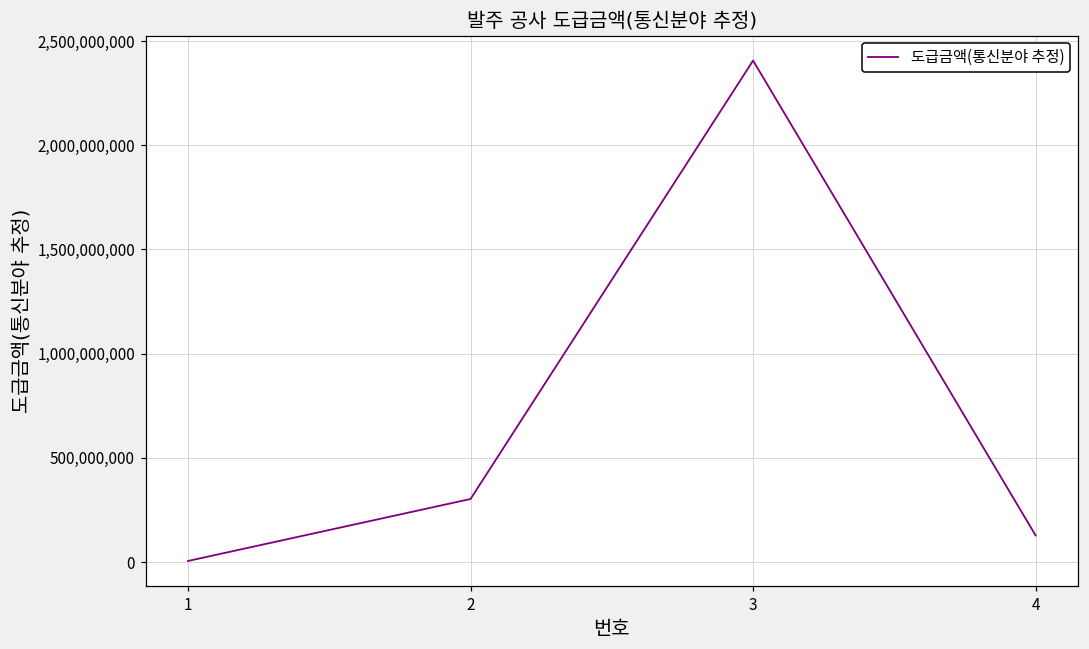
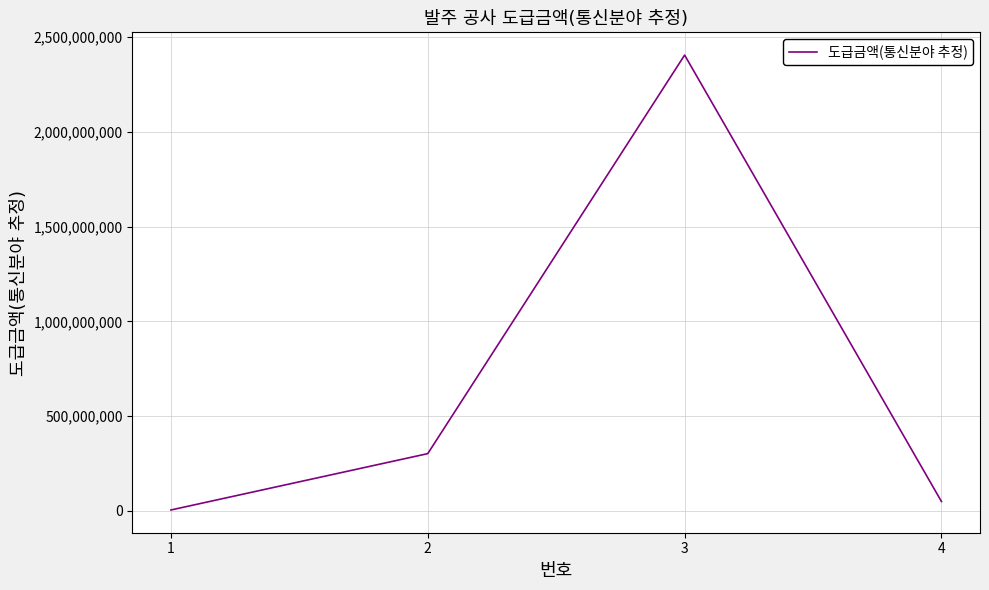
  {
    "1": "10,000,000",
    "2": "300,000,000",
    "3": "2,410,000,000",
-   "4": "130,000,000"
+   "4": "50,000,000"
  }
